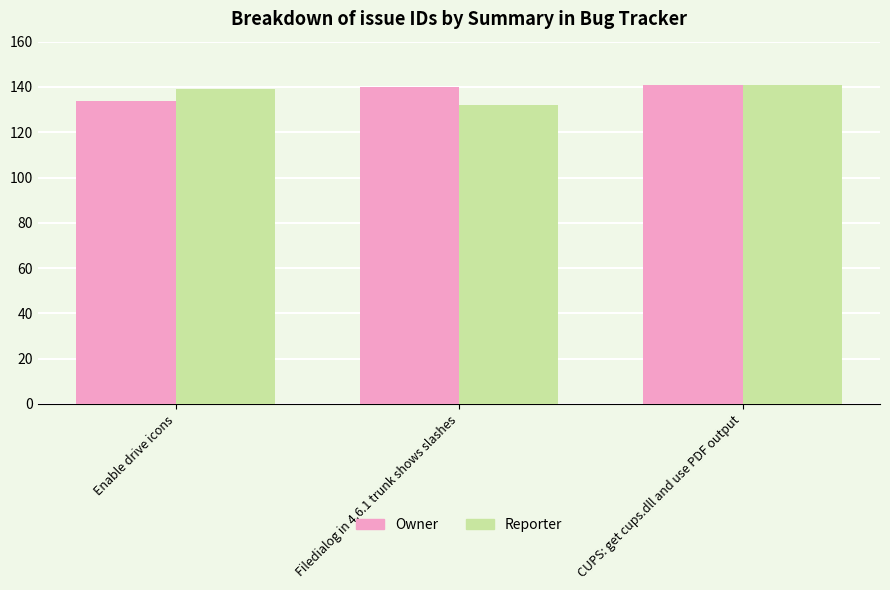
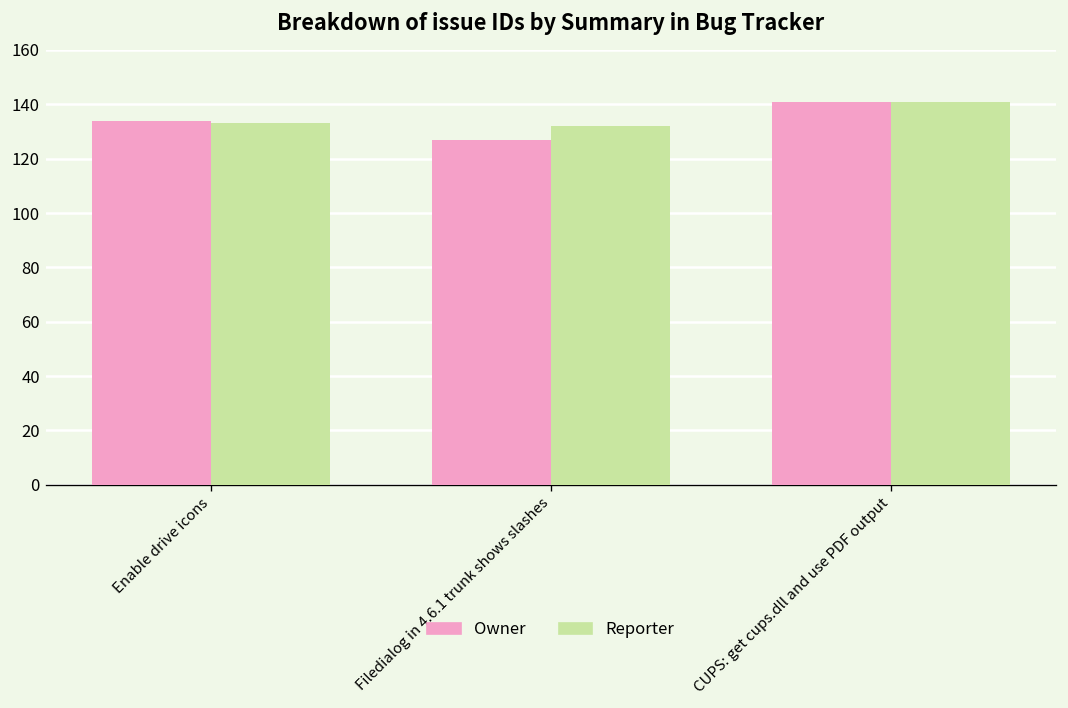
  {
    "Owner": {
      "Enable drive icons": 134,
-     "Filedialog in 4.6.1 trunk shows slashes": 140,
+     "Filedialog in 4.6.1 trunk shows slashes": 127,
      "CUPS: get cups.dll and use PDF output": 141
    },
    "Reporter": {
-     "Enable drive icons": 139,
+     "Enable drive icons": 133,
      "Filedialog in 4.6.1 trunk shows slashes": 132,
      "CUPS: get cups.dll and use PDF output": 141
    }
  }
